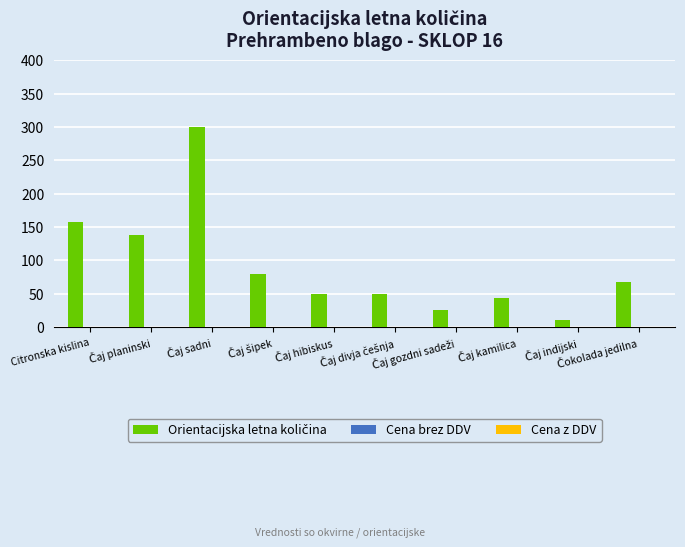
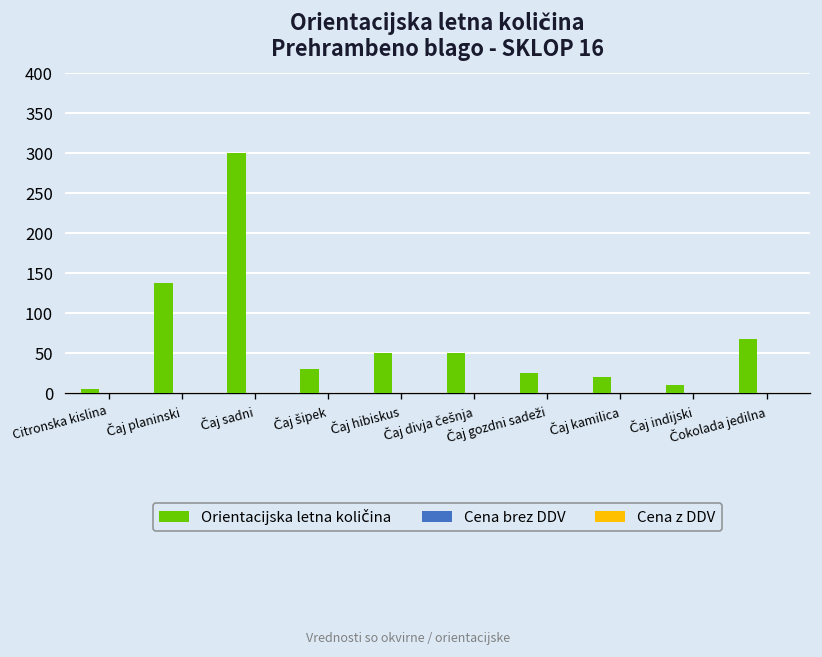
  {
    "Orientacijska letna količina": {
-     "Citronska kislina": 160,
+     "Citronska kislina": 10,
      "Čaj planinski": 140,
      "Čaj sadni": 300,
-     "Čaj šipek": 80,
+     "Čaj šipek": 30,
      "Čaj hibiskus": 50,
      "Čaj divja češnja": 50,
      "Čaj gozdni sadeži": 30,
-     "Čaj kamilica": 40,
+     "Čaj kamilica": 20,
      "Čaj indijski": 10,
      "Čokolada jedilna": 70
    },
    "Cena brez DDV": {
      "Citronska kislina": 0,
      "Čaj planinski": 0,
      "Čaj sadni": 0,
      "Čaj šipek": 0,
      "Čaj hibiskus": 0,
      "Čaj divja češnja": 0,
      "Čaj gozdni sadeži": 0,
      "Čaj kamilica": 0,
      "Čaj indijski": 0,
      "Čokolada jedilna": 0
    },
    "Cena z DDV": {
      "Citronska kislina": 0,
      "Čaj planinski": 0,
      "Čaj sadni": 0,
      "Čaj šipek": 0,
      "Čaj hibiskus": 0,
      "Čaj divja češnja": 0,
      "Čaj gozdni sadeži": 0,
      "Čaj kamilica": 0,
      "Čaj indijski": 0,
      "Čokolada jedilna": 0
    }
  }
